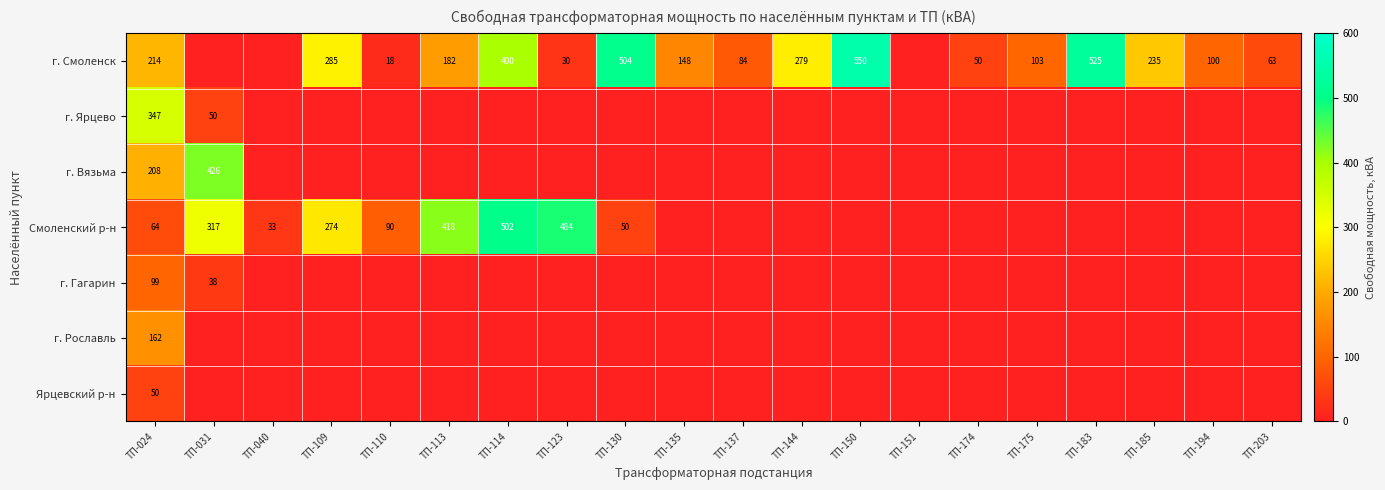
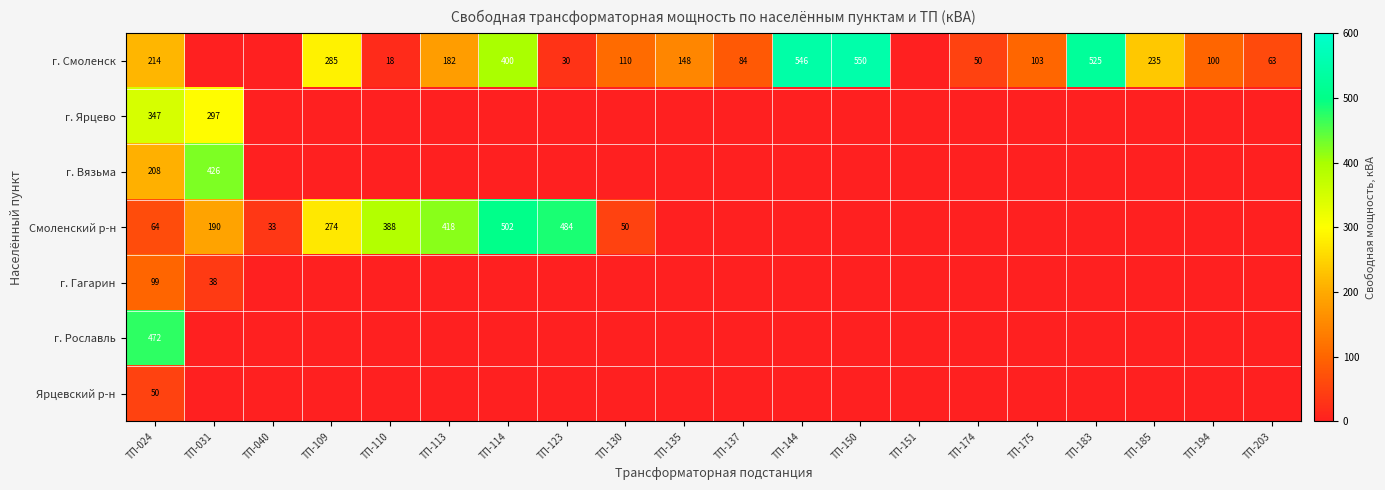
  {
    "г. Смоленск": {
      "ТП-024": 214,
      "ТП-109": 285,
      "ТП-110": 18,
      "ТП-113": 182,
      "ТП-114": 400,
      "ТП-123": 30,
-     "ТП-130": 504,
+     "ТП-130": 110,
      "ТП-135": 148,
      "ТП-137": 84,
-     "ТП-144": 279,
+     "ТП-144": 546,
      "ТП-150": 550,
      "ТП-174": 50,
      "ТП-175": 103,
      "ТП-183": 525,
      "ТП-185": 235,
      "ТП-194": 100,
      "ТП-203": 63
    },
    "г. Ярцево": {
      "ТП-024": 347,
-     "ТП-031": 50
+     "ТП-031": 297
    },
    "г. Вязьма": {
      "ТП-024": 208,
      "ТП-031": 426
    },
    "Смоленский р-н": {
      "ТП-024": 64,
-     "ТП-031": 317,
+     "ТП-031": 190,
      "ТП-040": 33,
      "ТП-109": 274,
-     "ТП-110": 90,
+     "ТП-110": 388,
      "ТП-113": 418,
      "ТП-114": 502,
      "ТП-123": 484,
      "ТП-130": 50
    },
    "г. Гагарин": {
      "ТП-024": 99,
      "ТП-031": 38
    },
    "г. Рославль": {
-     "ТП-024": 162
+     "ТП-024": 472
    },
    "Ярцевский р-н": {
      "ТП-024": 50
    }
  }
